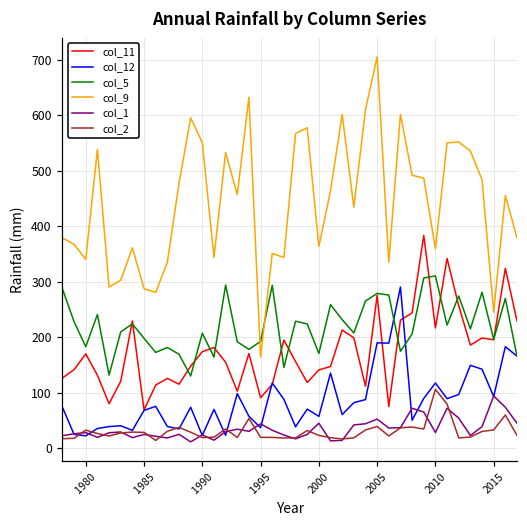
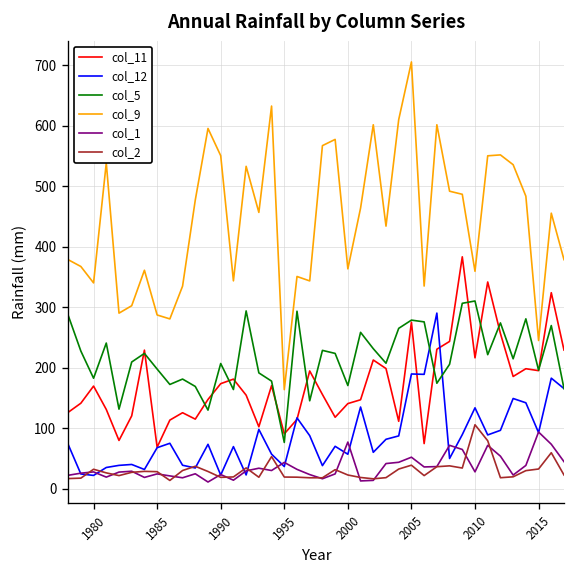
  {
    "col_11": {
      "1980": 170,
      "1990": 170,
      "1995": 90,
      "2000": 140,
      "2010": 220
    },
    "col_12": {
      "1980": 20,
      "1995": 40,
      "2000": 60,
      "2005": 190,
-     "2010": 120
+     "2010": 130
    },
    "col_5": {
      "1980": 180,
      "1985": 200,
      "1990": 210,
-     "1995": 190,
+     "1995": 80,
      "2000": 170,
      "2010": 310
    },
    "col_9": {
      "1980": 340,
      "1985": 290,
      "1990": 550,
      "1995": 160,
      "2000": 360,
      "2005": 710,
      "2010": 360,
      "2015": 250
    },
    "col_1": {
      "1995": 40,
-     "2000": 40,
+     "2000": 80,
      "2005": 50,
      "2010": 30
    },
    "col_2": {
      "1995": 20,
      "2000": 20,
      "2005": 40,
      "2010": 110,
      "2015": 30
    }
  }
